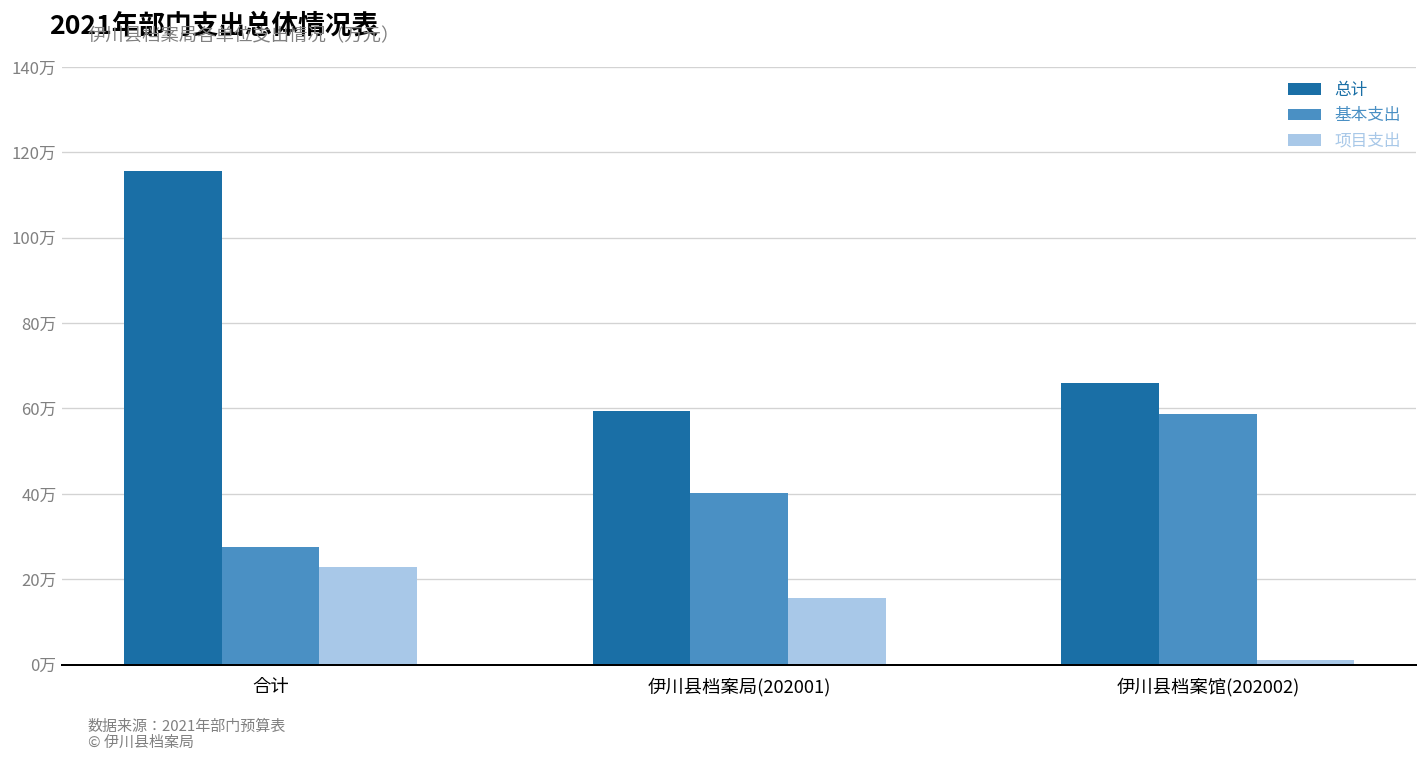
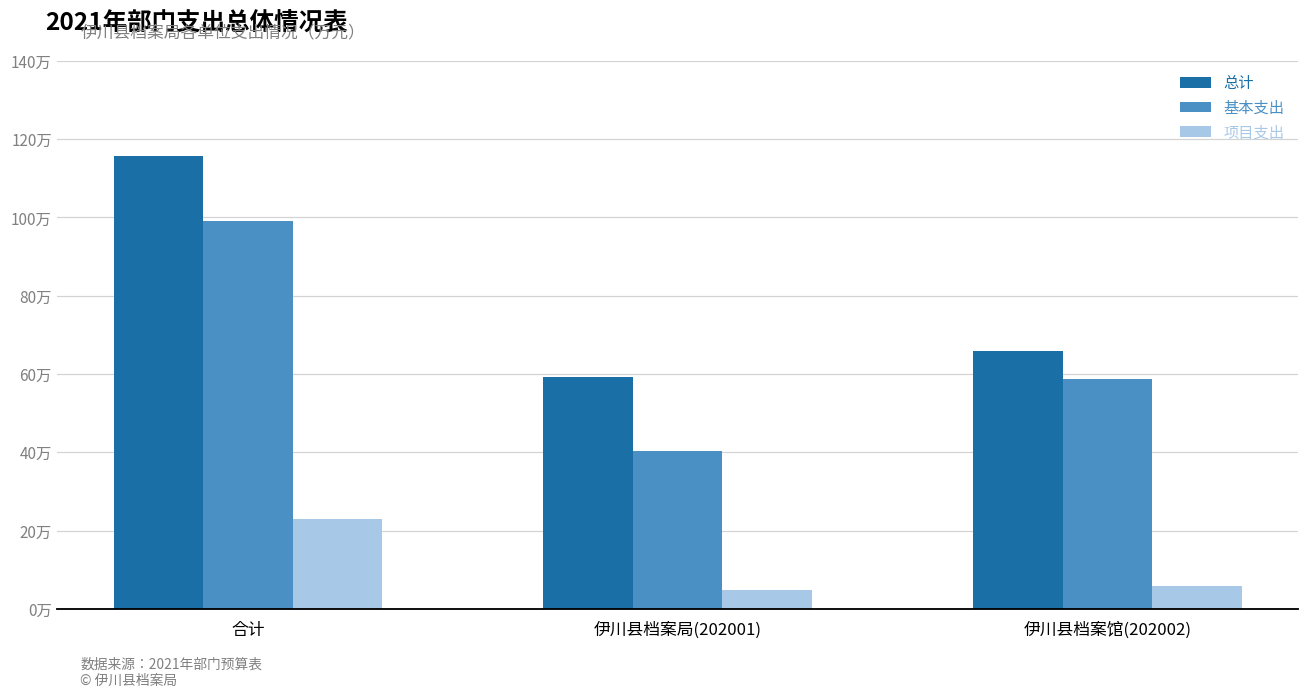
  {
    "总计": {
      "合计": "116万",
      "伊川县档案局(202001)": "59万",
      "伊川县档案馆(202002)": "66万"
    },
    "基本支出": {
-     "合计": "28万",
+     "合计": "99万",
      "伊川县档案局(202001)": "40万",
      "伊川县档案馆(202002)": "59万"
    },
    "项目支出": {
      "合计": "23万",
-     "伊川县档案局(202001)": "16万",
-     "伊川县档案馆(202002)": "1万"
+     "伊川县档案局(202001)": "5万",
+     "伊川县档案馆(202002)": "6万"
    }
  }
